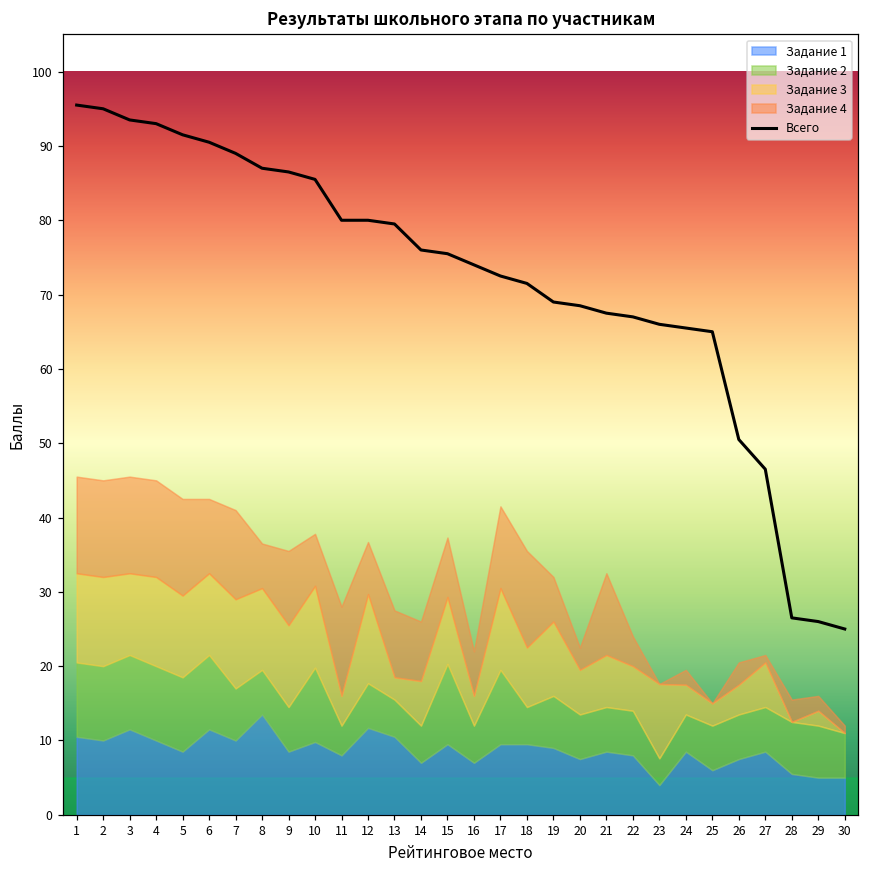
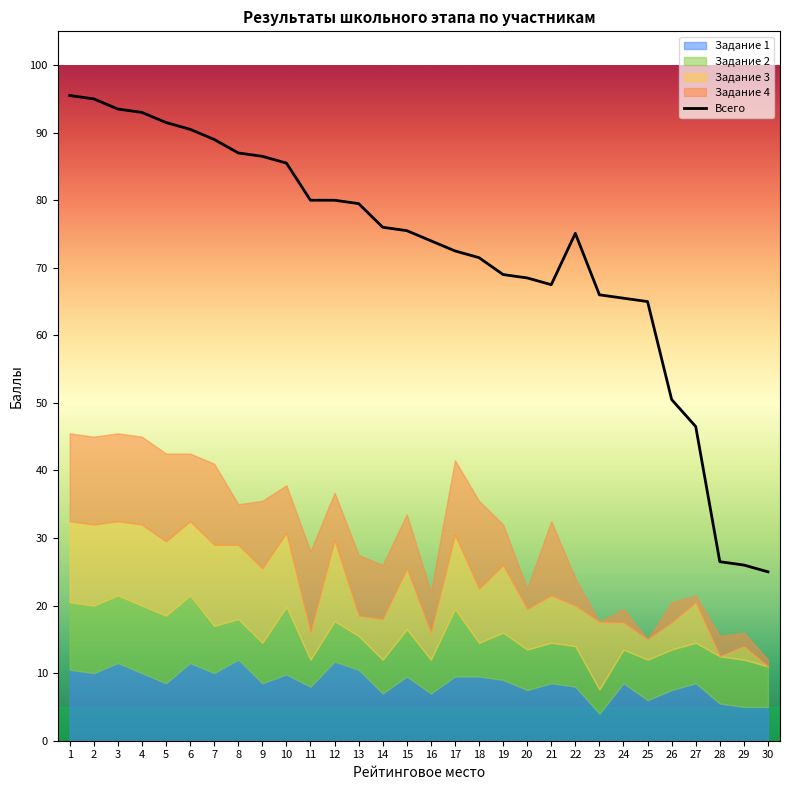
  {
    "Всего": {
      "1": 96,
      "2": 95,
      "3": 94,
      "4": 93,
      "5": 92,
      "6": 91,
      "7": 89,
      "8": 87,
      "9": 87,
      "10": 86,
      "11": 80,
      "12": 80,
      "13": 80,
      "14": 76,
      "15": 76,
      "16": 74,
      "17": 73,
      "18": 72,
      "19": 69,
      "20": 69,
      "21": 68,
-     "22": 67,
+     "22": 75,
      "23": 66,
      "24": 66,
      "25": 65,
      "26": 51,
      "27": 47,
      "28": 27,
      "29": 26,
      "30": 25
    },
    "Задание 1": {
      "1": 11,
      "2": 10,
      "3": 12,
      "4": 10,
      "5": 9,
      "6": 12,
      "7": 10,
-     "8": 14,
+     "8": 12,
      "9": 9,
      "10": 10,
      "11": 8,
      "12": 12,
      "13": 11,
      "14": 7,
      "15": 10,
      "16": 7,
      "17": 10,
      "18": 10,
      "19": 9,
      "20": 8,
      "21": 9,
      "22": 8,
      "23": 4,
      "24": 9,
      "25": 6,
      "26": 8,
      "27": 9,
      "28": 6,
      "29": 5,
      "30": 5
    },
    "Задание 2": {
      "1": 10,
      "2": 10,
      "3": 10,
      "4": 10,
      "5": 10,
      "6": 10,
      "7": 7,
      "8": 6,
      "9": 6,
      "10": 10,
      "11": 4,
      "12": 6,
      "13": 5,
      "14": 5,
-     "15": 11,
+     "15": 7,
      "16": 5,
      "17": 10,
      "18": 5,
      "19": 7,
      "20": 6,
      "21": 6,
      "22": 6,
      "23": 4,
      "24": 5,
      "25": 6,
      "26": 6,
      "27": 6,
      "29": 7
    }
  }
